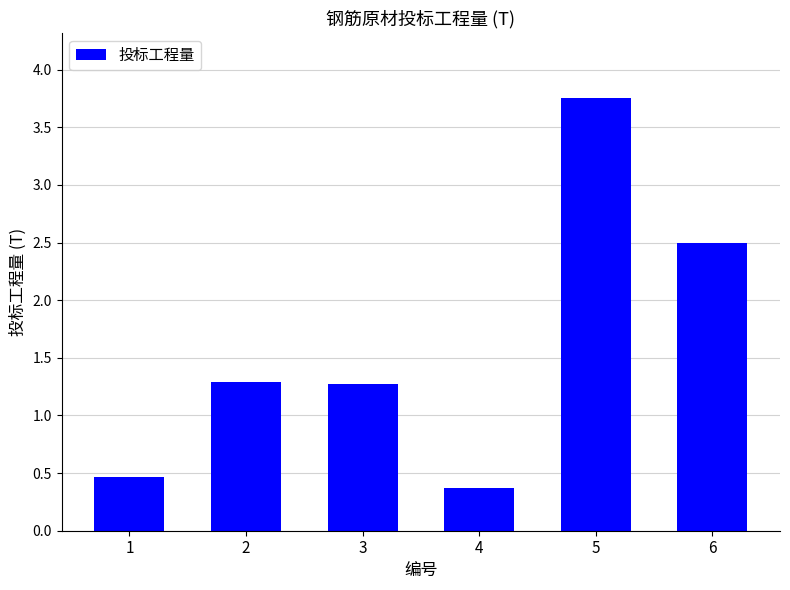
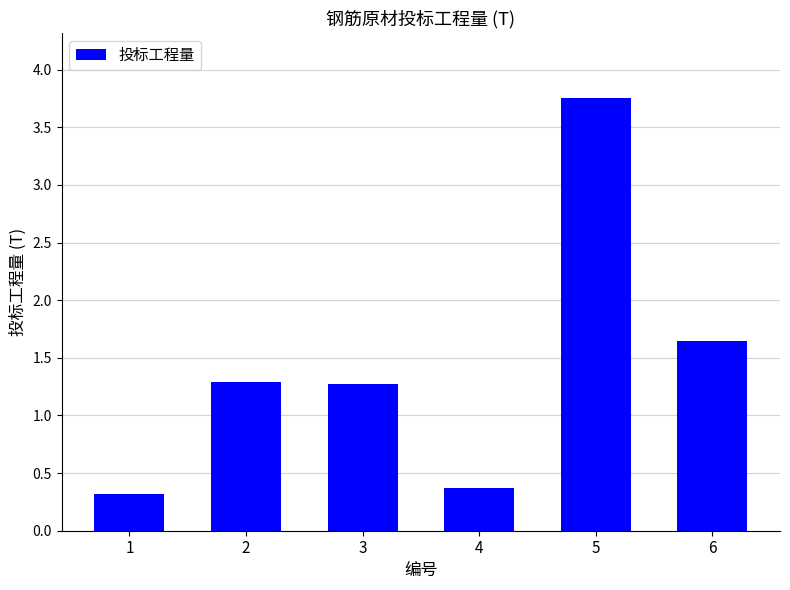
  {
-   "1": 0.47,
+   "1": 0.32,
    "2": 1.29,
    "3": 1.27,
    "4": 0.37,
    "5": 3.76,
-   "6": 2.50
+   "6": 1.65
  }
